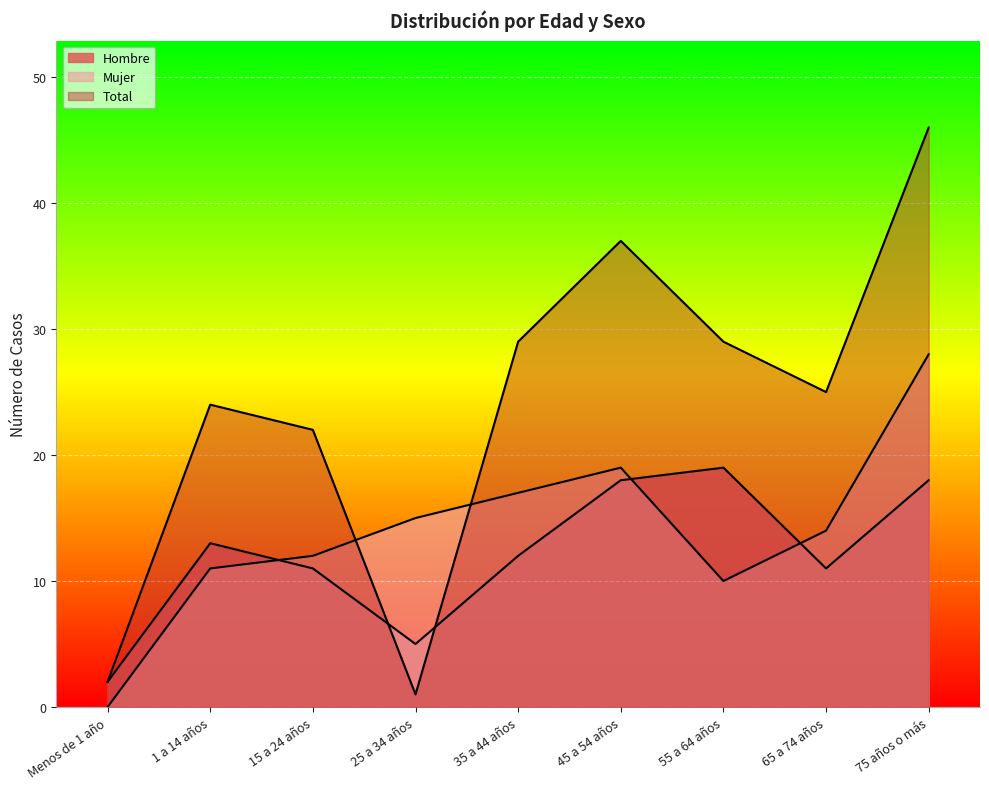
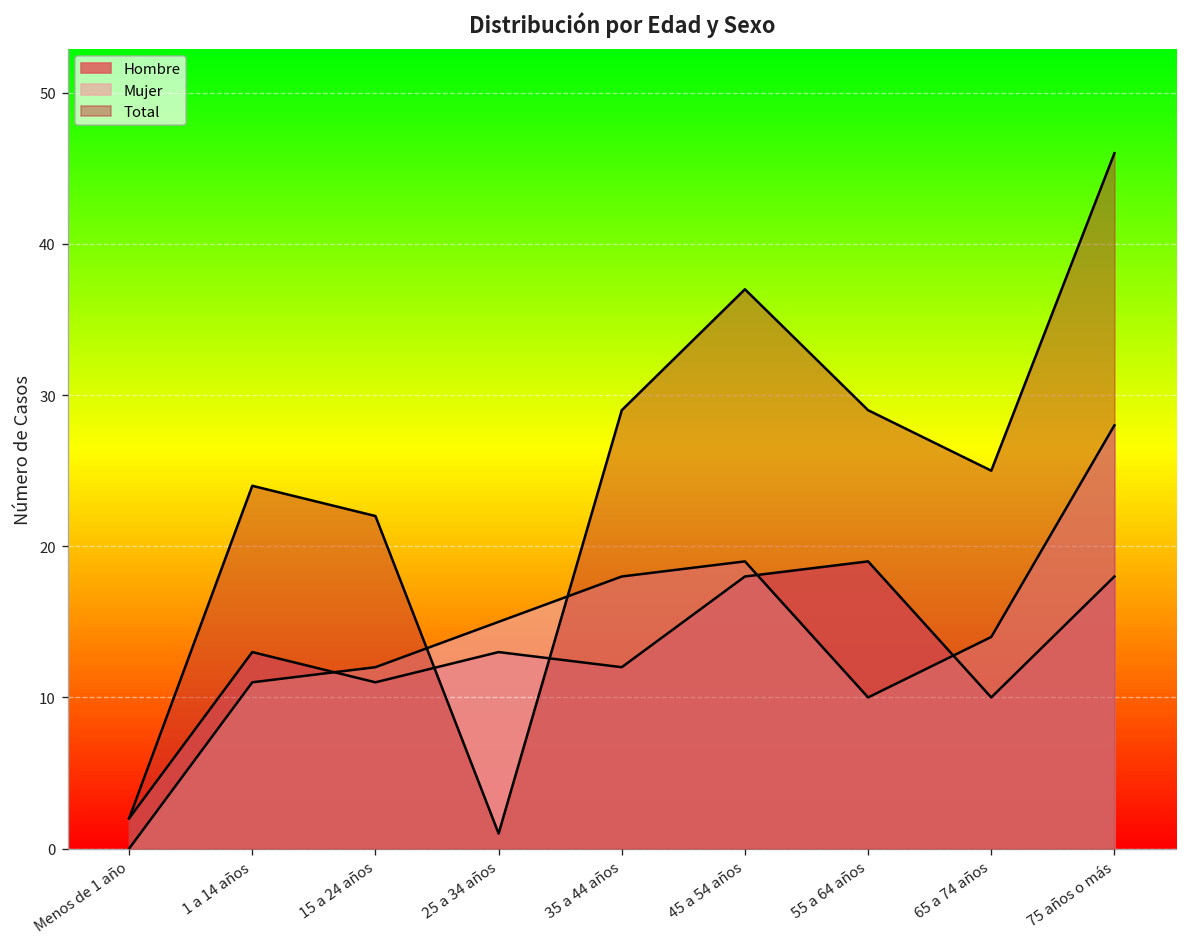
  {
    "Hombre": {
      "1 a 14 años": 13,
      "15 a 24 años": 11,
-     "25 a 34 años": 5,
+     "25 a 34 años": 13,
      "35 a 44 años": 12,
      "45 a 54 años": 18,
      "55 a 64 años": 19,
-     "65 a 74 años": 11,
+     "65 a 74 años": 10,
      "75 años o más": 18
    },
    "Mujer": {
      "Menos de 1 año": 0,
      "1 a 14 años": 11,
      "15 a 24 años": 12,
      "25 a 34 años": 15,
-     "35 a 44 años": 17,
+     "35 a 44 años": 18,
      "45 a 54 años": 19,
      "55 a 64 años": 10,
      "65 a 74 años": 14,
      "75 años o más": 28
    },
    "Total": {
      "1 a 14 años": 24,
      "15 a 24 años": 22,
      "25 a 34 años": 1,
      "35 a 44 años": 29,
      "45 a 54 años": 37,
      "55 a 64 años": 29,
      "65 a 74 años": 25,
      "75 años o más": 46
    }
  }
